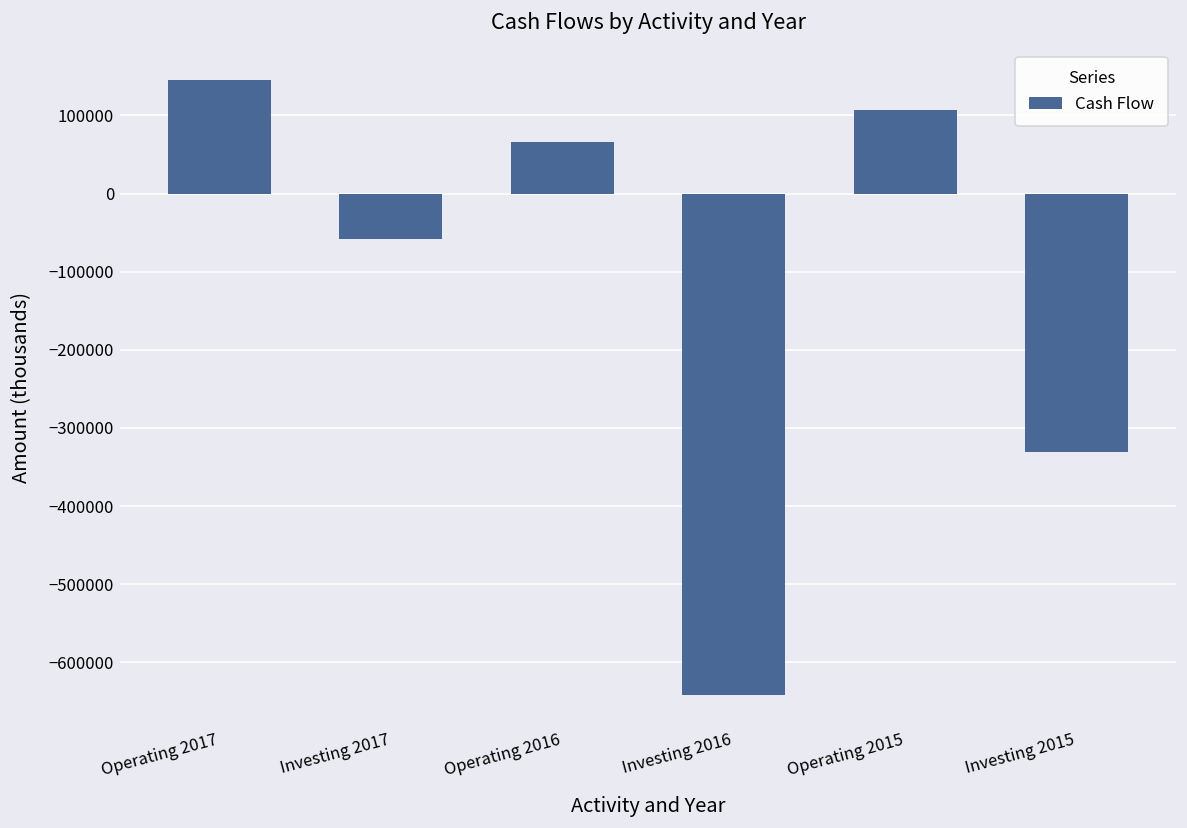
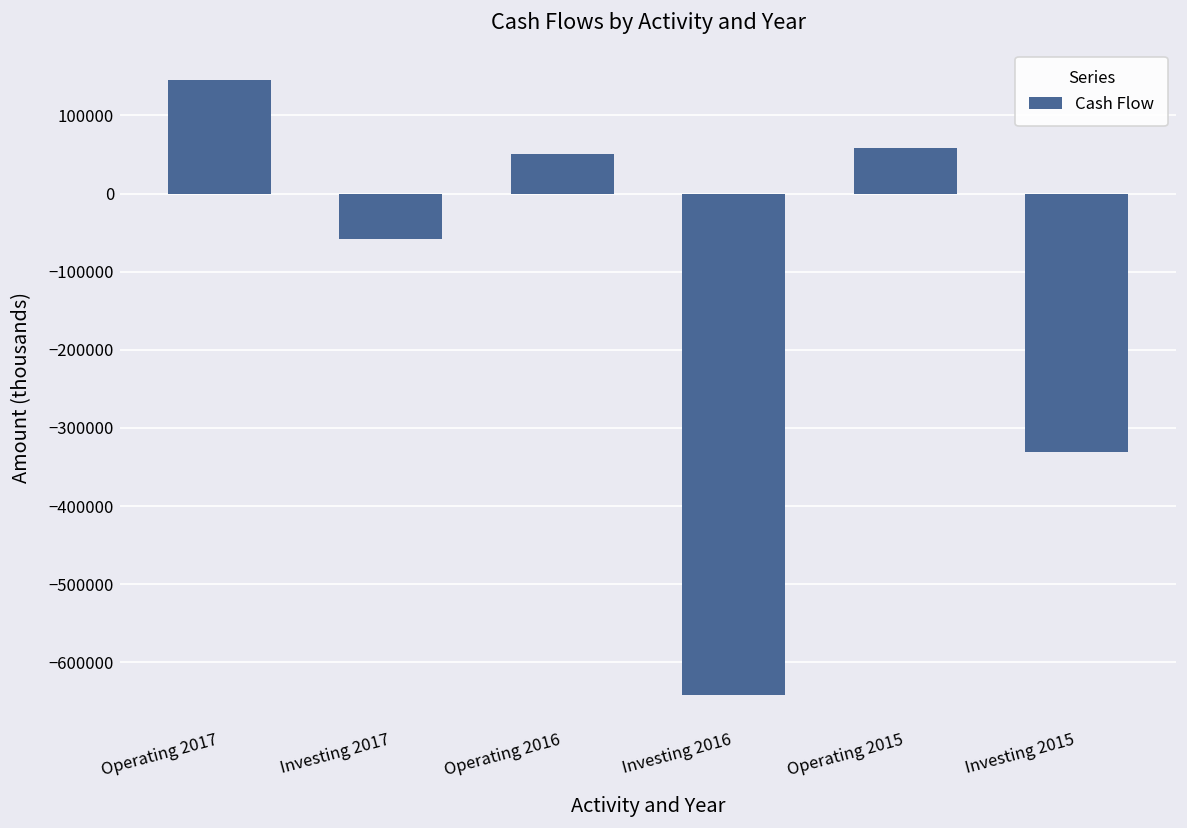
  {
    "Operating 2017": 150000,
    "Investing 2017": -60000,
-   "Operating 2016": 70000,
+   "Operating 2016": 50000,
    "Investing 2016": -640000,
-   "Operating 2015": 110000,
+   "Operating 2015": 60000,
    "Investing 2015": -330000
  }
